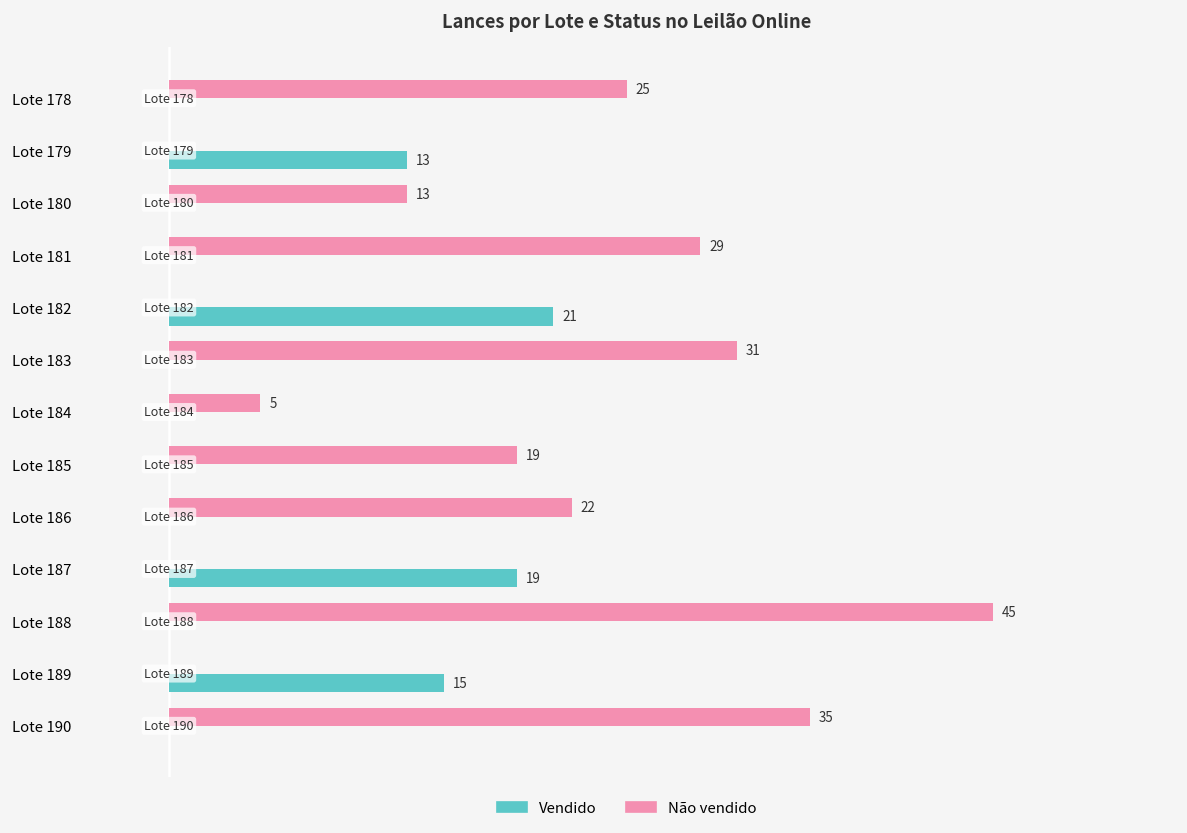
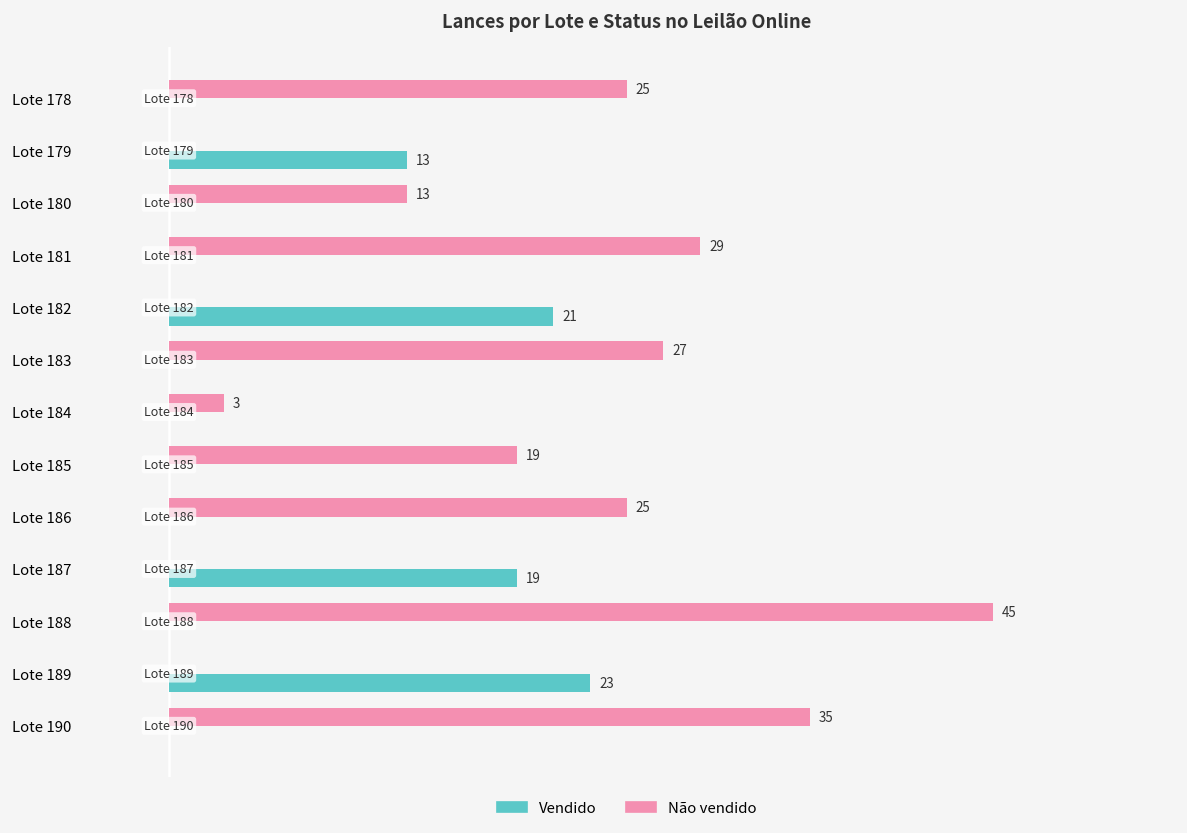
  {
    "Vendido": {
      "Lote 179": 13,
      "Lote 182": 21,
      "Lote 187": 19,
-     "Lote 189": 15
+     "Lote 189": 23
    },
    "Não vendido": {
      "Lote 178": 25,
      "Lote 180": 13,
      "Lote 181": 29,
-     "Lote 183": 31,
-     "Lote 184": 5,
+     "Lote 183": 27,
+     "Lote 184": 3,
      "Lote 185": 19,
-     "Lote 186": 22,
+     "Lote 186": 25,
      "Lote 188": 45,
      "Lote 190": 35
    }
  }
